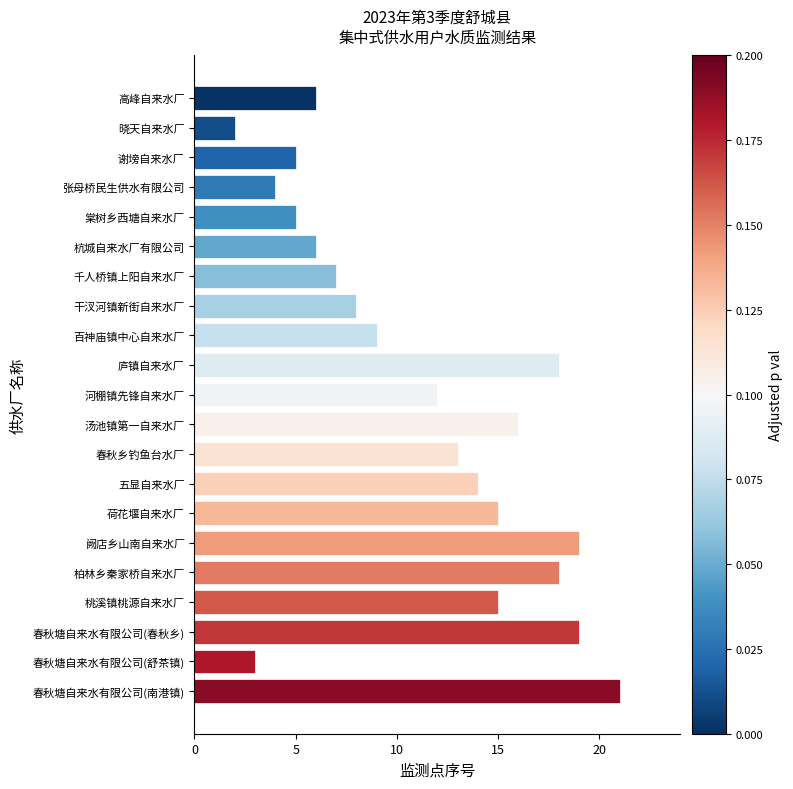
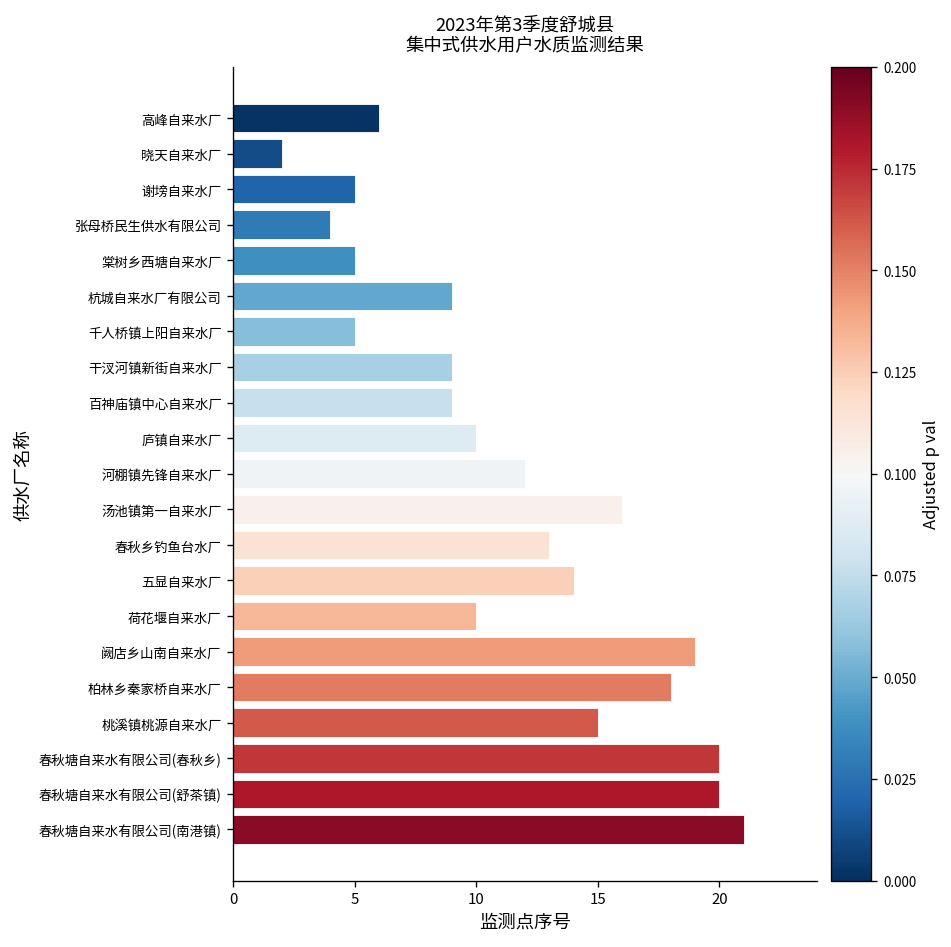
  {
    "高峰自来水厂": 6,
    "晓天自来水厂": 2,
    "谢塝自来水厂": 5,
    "张母桥民生供水有限公司": 4,
    "棠树乡西塘自来水厂": 5,
-   "杭城自来水厂有限公司": 6,
-   "千人桥镇上阳自来水厂": 7,
-   "干汊河镇新街自来水厂": 8,
+   "杭城自来水厂有限公司": 9,
+   "千人桥镇上阳自来水厂": 5,
+   "干汊河镇新街自来水厂": 9,
    "百神庙镇中心自来水厂": 9,
-   "庐镇自来水厂": 18,
+   "庐镇自来水厂": 10,
    "河棚镇先锋自来水厂": 12,
    "汤池镇第一自来水厂": 16,
    "春秋乡钓鱼台水厂": 13,
    "五显自来水厂": 14,
-   "荷花堰自来水厂": 15,
+   "荷花堰自来水厂": 10,
    "阙店乡山南自来水厂": 19,
    "柏林乡秦家桥自来水厂": 18,
    "桃溪镇桃源自来水厂": 15,
-   "春秋塘自来水有限公司(春秋乡)": 19,
-   "春秋塘自来水有限公司(舒茶镇)": 3,
+   "春秋塘自来水有限公司(春秋乡)": 20,
+   "春秋塘自来水有限公司(舒茶镇)": 20,
    "春秋塘自来水有限公司(南港镇)": 21
  }
